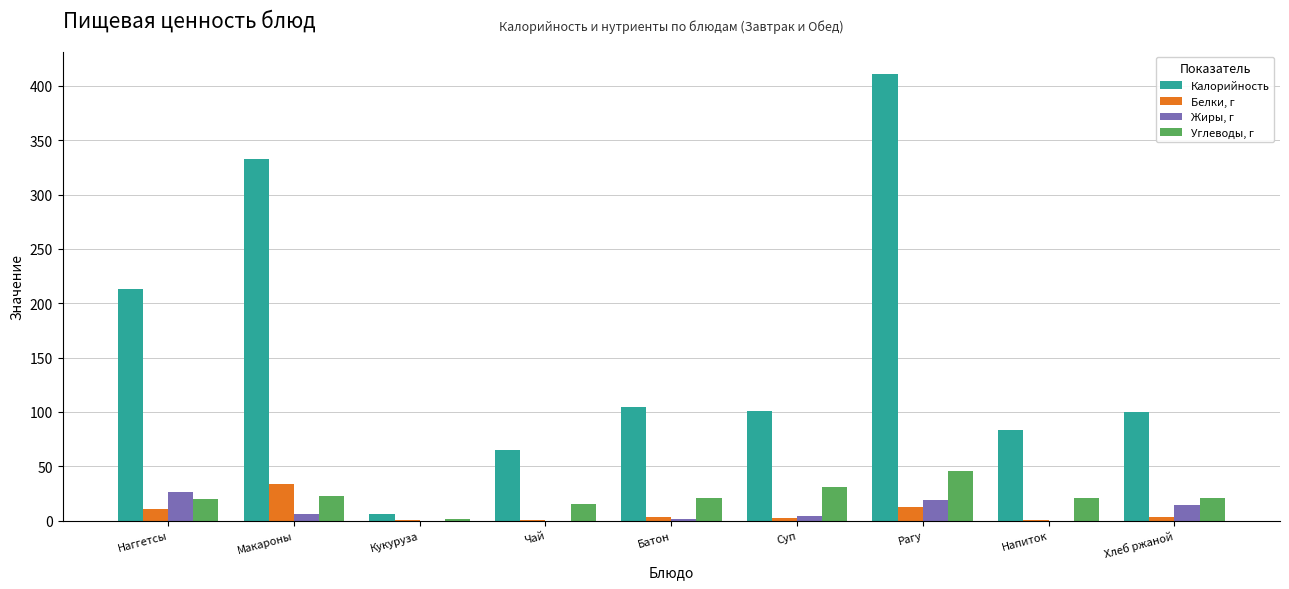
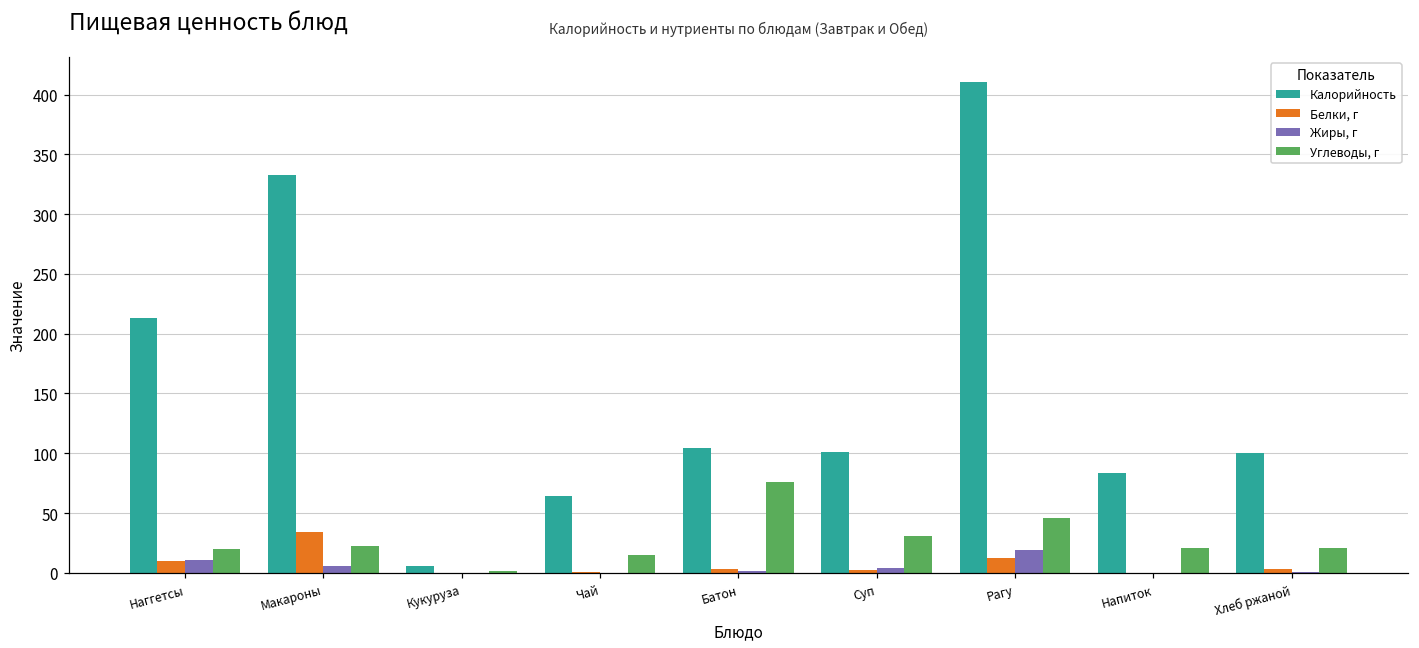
  {
    "Калорийность": {
      "Наггетсы": 213,
      "Макароны": 333,
      "Кукуруза": 6,
      "Чай": 65,
      "Батон": 105,
      "Суп": 101,
      "Рагу": 411,
      "Напиток": 84,
      "Хлеб ржаной": 100
    },
    "Белки, г": {
      "Наггетсы": 10,
      "Макароны": 34,
      "Батон": 3,
      "Суп": 3,
      "Рагу": 12,
      "Хлеб ржаной": 3
    },
    "Жиры, г": {
-     "Наггетсы": 26,
+     "Наггетсы": 10,
      "Макароны": 6,
      "Суп": 4,
      "Рагу": 19,
-     "Хлеб ржаной": 15
+     "Хлеб ржаной": 1
    },
    "Углеводы, г": {
      "Наггетсы": 20,
      "Макароны": 22,
      "Чай": 15,
-     "Батон": 21,
+     "Батон": 76,
      "Суп": 31,
      "Рагу": 46,
      "Напиток": 20,
      "Хлеб ржаной": 21
    }
  }
